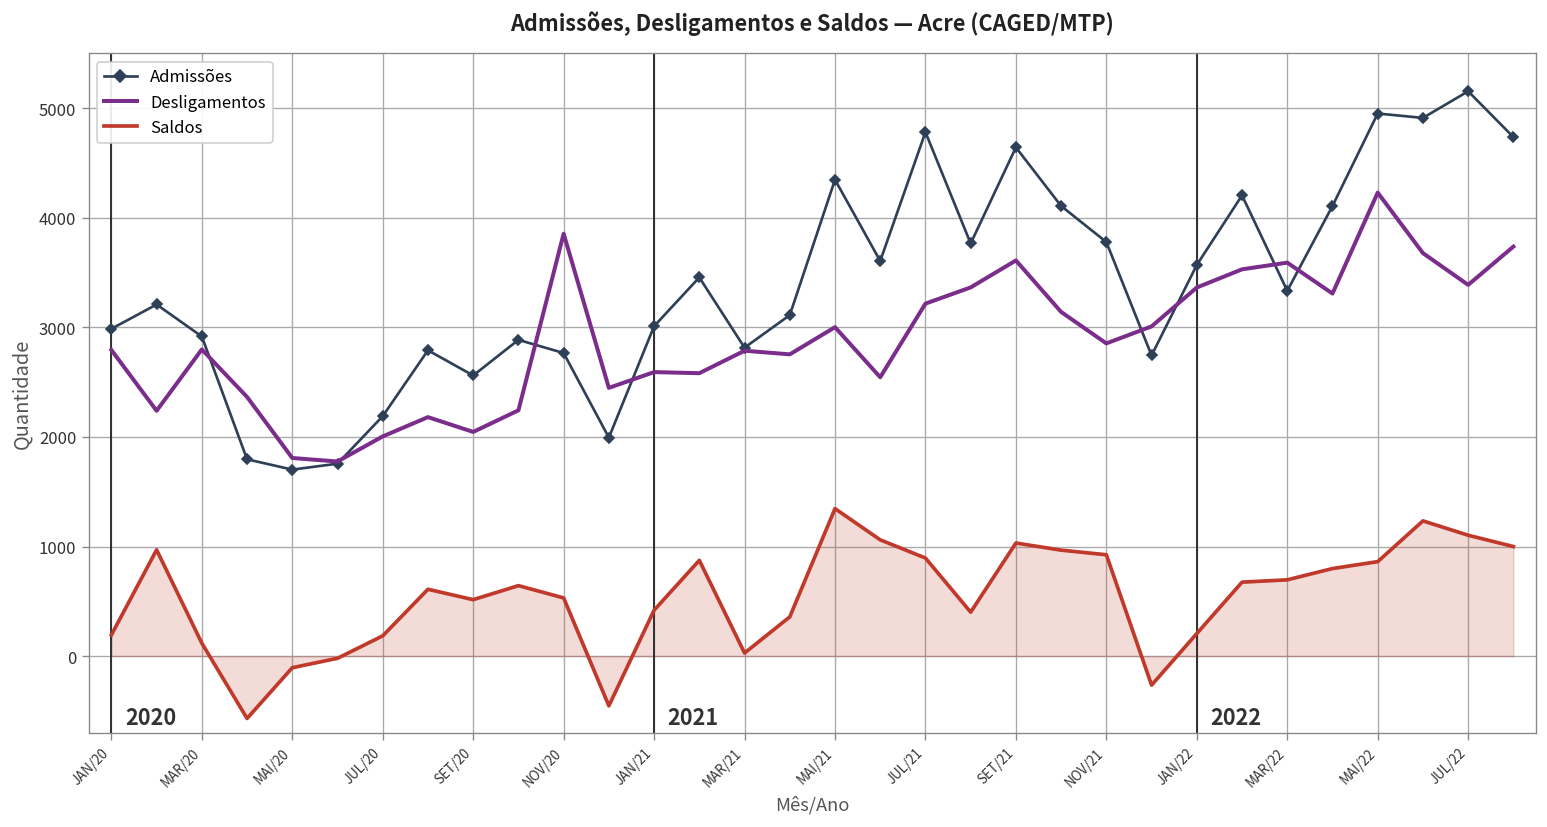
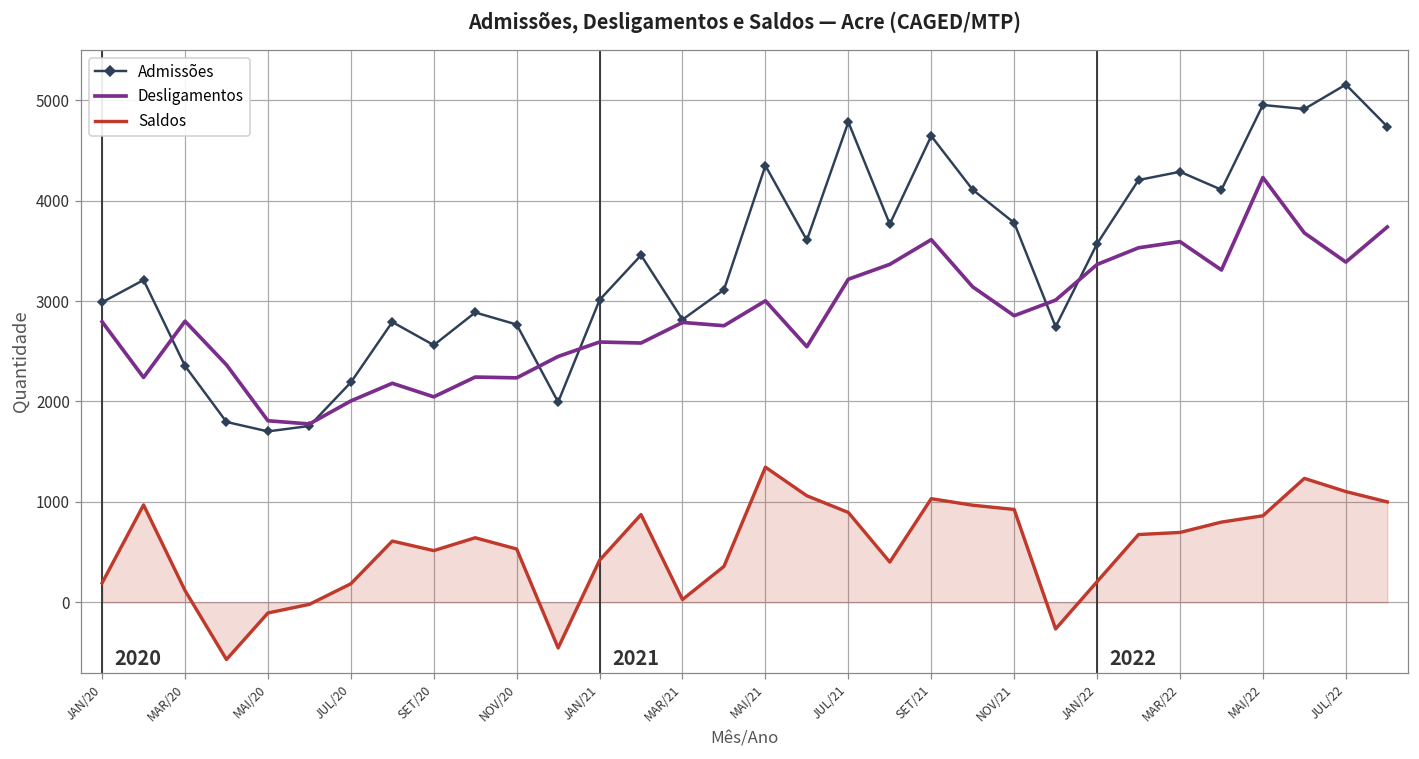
  {
    "Admissões": {
      "JAN/20": 3000,
-     "MAR/20": 2900,
+     "MAR/20": 2400,
      "MAI/20": 1700,
      "JUL/20": 2200,
      "SET/20": 2600,
      "NOV/20": 2800,
      "JAN/21": 3000,
      "MAI/21": 4300,
      "JUL/21": 4800,
      "SET/21": 4600,
      "NOV/21": 3800,
      "JAN/22": 3600,
-     "MAR/22": 3300,
+     "MAR/22": 4300,
      "MAI/22": 5000,
      "JUL/22": 5200
    },
    "Desligamentos": {
      "JAN/20": 2800,
      "MAR/20": 2800,
      "MAI/20": 1800,
      "JUL/20": 2000,
      "SET/20": 2000,
-     "NOV/20": 3900,
+     "NOV/20": 2200,
      "JAN/21": 2600,
      "MAI/21": 3000,
      "JUL/21": 3200,
      "SET/21": 3600,
      "NOV/21": 2900,
      "JAN/22": 3400,
      "MAR/22": 3600,
      "MAI/22": 4200,
      "JUL/22": 3400
    }
  }
